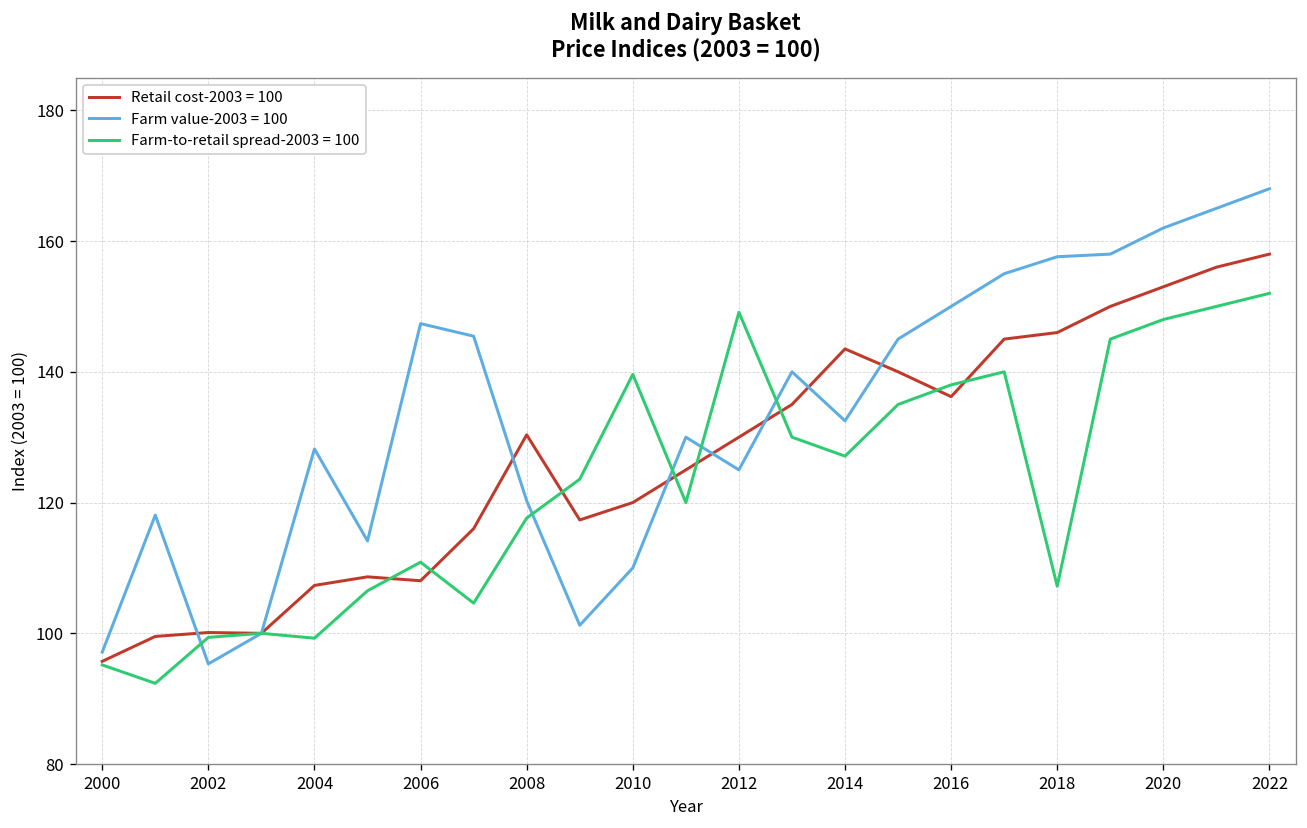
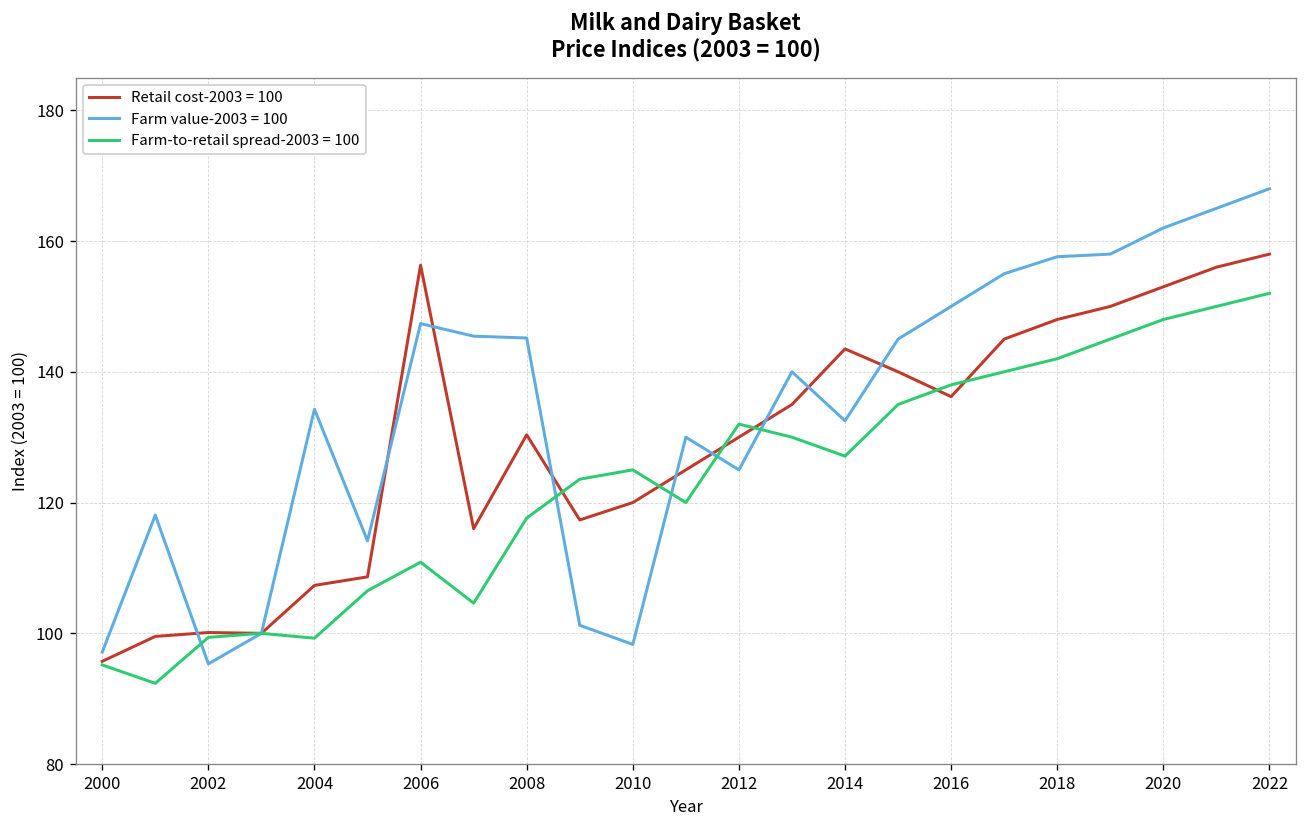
  {
    "Retail cost-2003 = 100": {
      "2000": 96,
      "2002": 100,
      "2004": 107,
-     "2006": 108,
+     "2006": 156,
      "2008": 130,
      "2010": 120,
      "2012": 130,
      "2014": 144,
      "2016": 136,
-     "2018": 146,
+     "2018": 148,
      "2020": 153,
      "2022": 158
    },
    "Farm value-2003 = 100": {
      "2000": 97,
      "2002": 95,
-     "2004": 128,
+     "2004": 134,
      "2006": 147,
-     "2008": 120,
-     "2010": 110,
+     "2008": 145,
+     "2010": 98,
      "2012": 125,
      "2014": 133,
      "2016": 150,
      "2018": 158,
      "2020": 162,
      "2022": 168
    },
    "Farm-to-retail spread-2003 = 100": {
      "2000": 95,
      "2002": 99,
      "2004": 99,
      "2006": 111,
      "2008": 118,
-     "2010": 140,
-     "2012": 149,
+     "2010": 125,
+     "2012": 132,
      "2014": 127,
      "2016": 138,
-     "2018": 107,
+     "2018": 142,
      "2020": 148,
      "2022": 152
    }
  }
